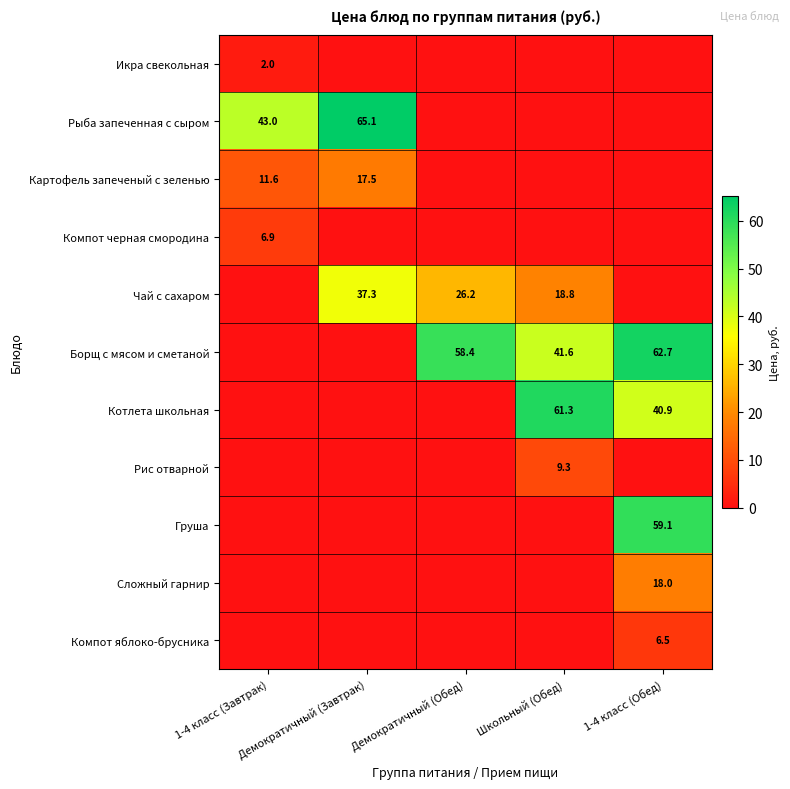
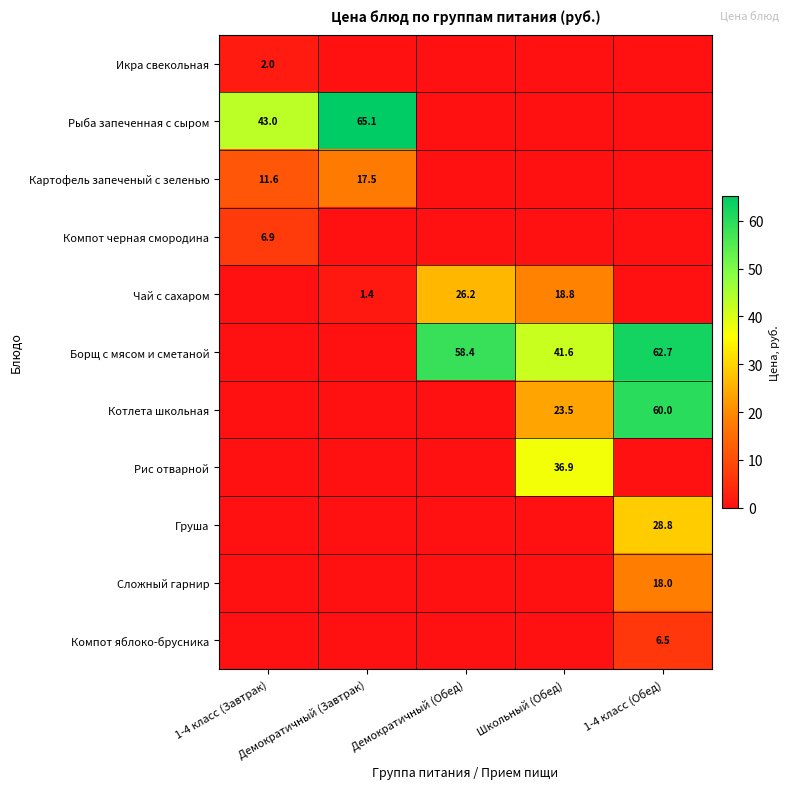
  {
    "Икра свекольная": {
      "1-4 класс (Завтрак)": 2.0
    },
    "Рыба запеченная с сыром": {
      "1-4 класс (Завтрак)": 43.0,
      "Демократичный (Завтрак)": 65.1
    },
    "Картофель запеченый с зеленью": {
      "1-4 класс (Завтрак)": 11.6,
      "Демократичный (Завтрак)": 17.5
    },
    "Компот черная смородина": {
      "1-4 класс (Завтрак)": 6.9
    },
    "Чай с сахаром": {
-     "Демократичный (Завтрак)": 37.3,
+     "Демократичный (Завтрак)": 1.4,
      "Демократичный (Обед)": 26.2,
      "Школьный (Обед)": 18.8
    },
    "Борщ с мясом и сметаной": {
      "Демократичный (Обед)": 58.4,
      "Школьный (Обед)": 41.6,
      "1-4 класс (Обед)": 62.7
    },
    "Котлета школьная": {
-     "Школьный (Обед)": 61.3,
-     "1-4 класс (Обед)": 40.9
+     "Школьный (Обед)": 23.5,
+     "1-4 класс (Обед)": 60.0
    },
    "Рис отварной": {
-     "Школьный (Обед)": 9.3
+     "Школьный (Обед)": 36.9
    },
    "Груша": {
-     "1-4 класс (Обед)": 59.1
+     "1-4 класс (Обед)": 28.8
    },
    "Сложный гарнир": {
      "1-4 класс (Обед)": 18.0
    },
    "Компот яблоко-брусника": {
      "1-4 класс (Обед)": 6.5
    }
  }
